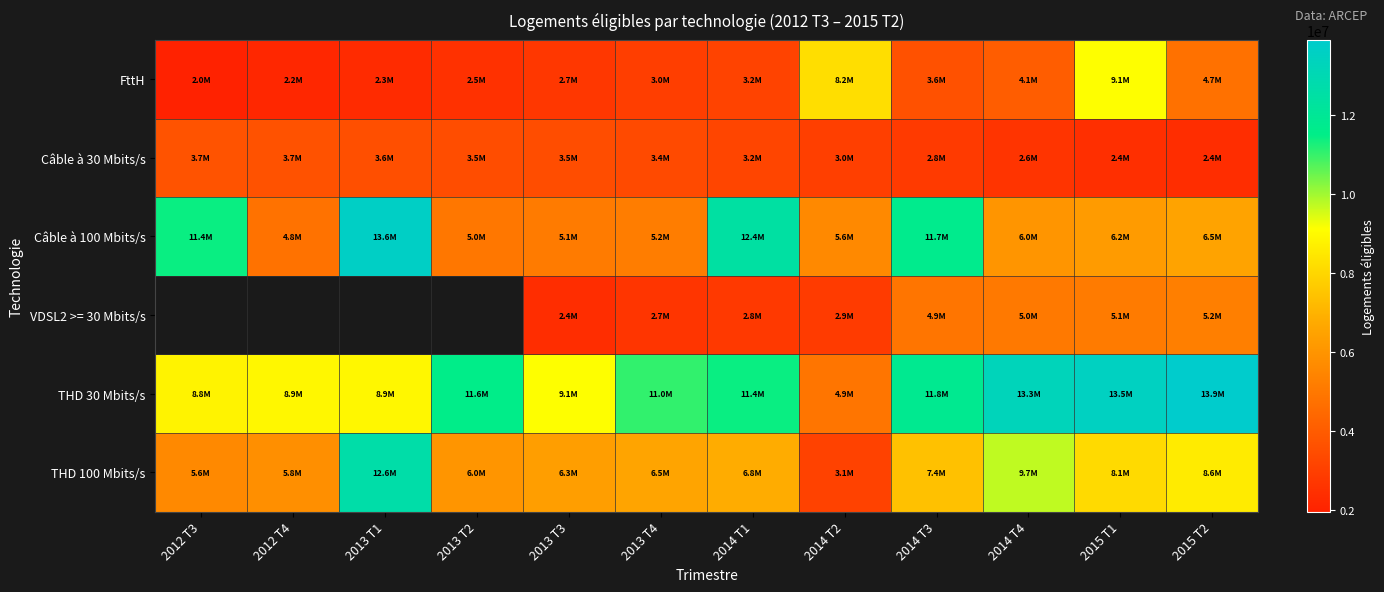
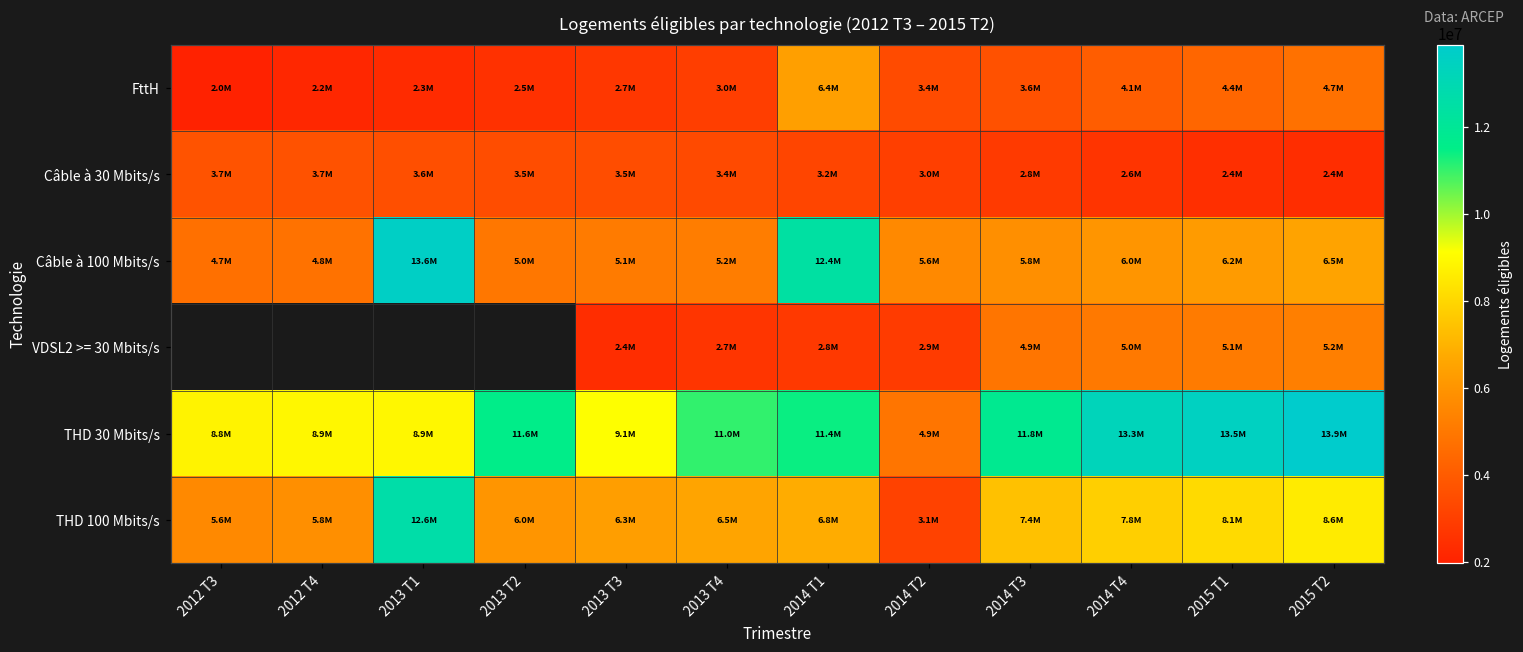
  {
    "FttH": {
      "2012 T3": "2.0M",
      "2012 T4": "2.2M",
      "2013 T1": "2.3M",
      "2013 T2": "2.5M",
      "2013 T3": "2.7M",
      "2013 T4": "3.0M",
-     "2014 T1": "3.2M",
-     "2014 T2": "8.2M",
+     "2014 T1": "6.4M",
+     "2014 T2": "3.4M",
      "2014 T3": "3.6M",
      "2014 T4": "4.1M",
-     "2015 T1": "9.1M",
+     "2015 T1": "4.4M",
      "2015 T2": "4.7M"
    },
    "Câble à 30 Mbits/s": {
      "2012 T3": "3.7M",
      "2012 T4": "3.7M",
      "2013 T1": "3.6M",
      "2013 T2": "3.5M",
      "2013 T3": "3.5M",
      "2013 T4": "3.4M",
      "2014 T1": "3.2M",
      "2014 T2": "3.0M",
      "2014 T3": "2.8M",
      "2014 T4": "2.6M",
      "2015 T1": "2.4M",
      "2015 T2": "2.4M"
    },
    "Câble à 100 Mbits/s": {
-     "2012 T3": "11.4M",
+     "2012 T3": "4.7M",
      "2012 T4": "4.8M",
      "2013 T1": "13.6M",
      "2013 T2": "5.0M",
      "2013 T3": "5.1M",
      "2013 T4": "5.2M",
      "2014 T1": "12.4M",
      "2014 T2": "5.6M",
-     "2014 T3": "11.7M",
+     "2014 T3": "5.8M",
      "2014 T4": "6.0M",
      "2015 T1": "6.2M",
      "2015 T2": "6.5M"
    },
    "VDSL2 >= 30 Mbits/s": {
      "2013 T3": "2.4M",
      "2013 T4": "2.7M",
      "2014 T1": "2.8M",
      "2014 T2": "2.9M",
      "2014 T3": "4.9M",
      "2014 T4": "5.0M",
      "2015 T1": "5.1M",
      "2015 T2": "5.2M"
    },
    "THD 30 Mbits/s": {
      "2012 T3": "8.8M",
      "2012 T4": "8.9M",
      "2013 T1": "8.9M",
      "2013 T2": "11.6M",
      "2013 T3": "9.1M",
      "2013 T4": "11.0M",
      "2014 T1": "11.4M",
      "2014 T2": "4.9M",
      "2014 T3": "11.8M",
      "2014 T4": "13.3M",
      "2015 T1": "13.5M",
      "2015 T2": "13.9M"
    },
    "THD 100 Mbits/s": {
      "2012 T3": "5.6M",
      "2012 T4": "5.8M",
      "2013 T1": "12.6M",
      "2013 T2": "6.0M",
      "2013 T3": "6.3M",
      "2013 T4": "6.5M",
      "2014 T1": "6.8M",
      "2014 T2": "3.1M",
      "2014 T3": "7.4M",
-     "2014 T4": "9.7M",
+     "2014 T4": "7.8M",
      "2015 T1": "8.1M",
      "2015 T2": "8.6M"
    }
  }
